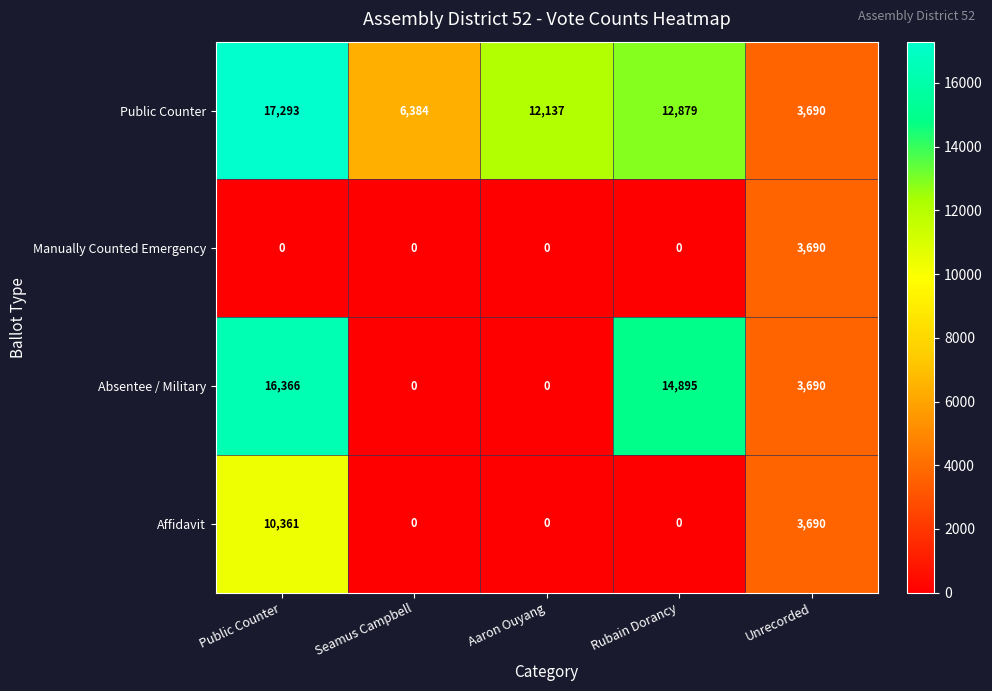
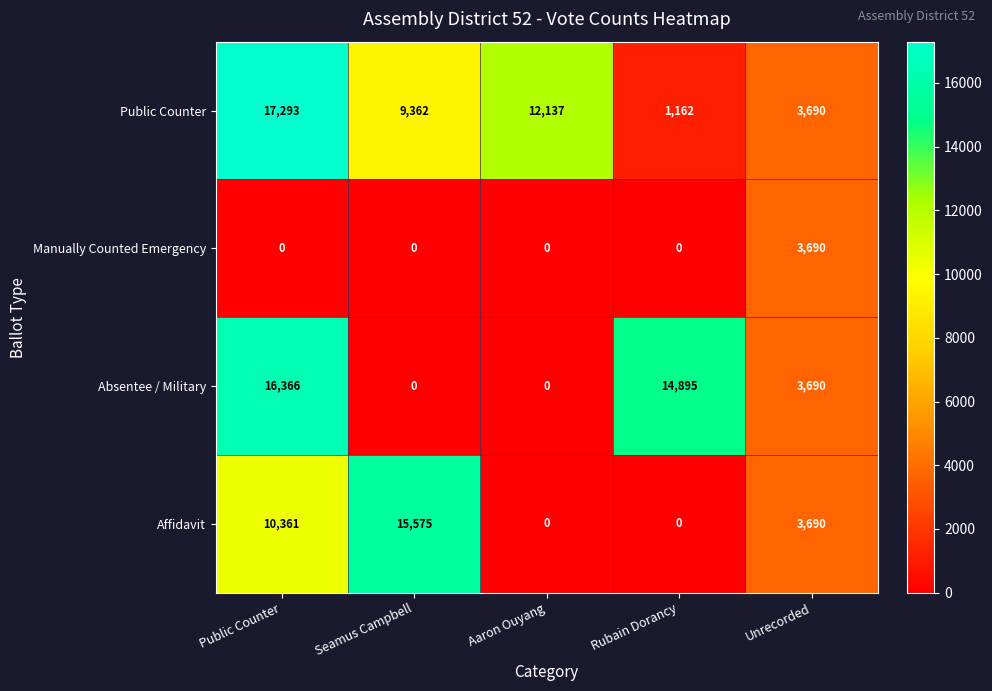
  {
    "Public Counter": {
      "Public Counter": "17,293",
-     "Seamus Campbell": "6,384",
+     "Seamus Campbell": "9,362",
      "Aaron Ouyang": "12,137",
-     "Rubain Dorancy": "12,879",
+     "Rubain Dorancy": "1,162",
      "Unrecorded": "3,690"
    },
    "Manually Counted Emergency": {
      "Public Counter": "0",
      "Seamus Campbell": "0",
      "Aaron Ouyang": "0",
      "Rubain Dorancy": "0",
      "Unrecorded": "3,690"
    },
    "Absentee / Military": {
      "Public Counter": "16,366",
      "Seamus Campbell": "0",
      "Aaron Ouyang": "0",
      "Rubain Dorancy": "14,895",
      "Unrecorded": "3,690"
    },
    "Affidavit": {
      "Public Counter": "10,361",
-     "Seamus Campbell": "0",
+     "Seamus Campbell": "15,575",
      "Aaron Ouyang": "0",
      "Rubain Dorancy": "0",
      "Unrecorded": "3,690"
    }
  }
